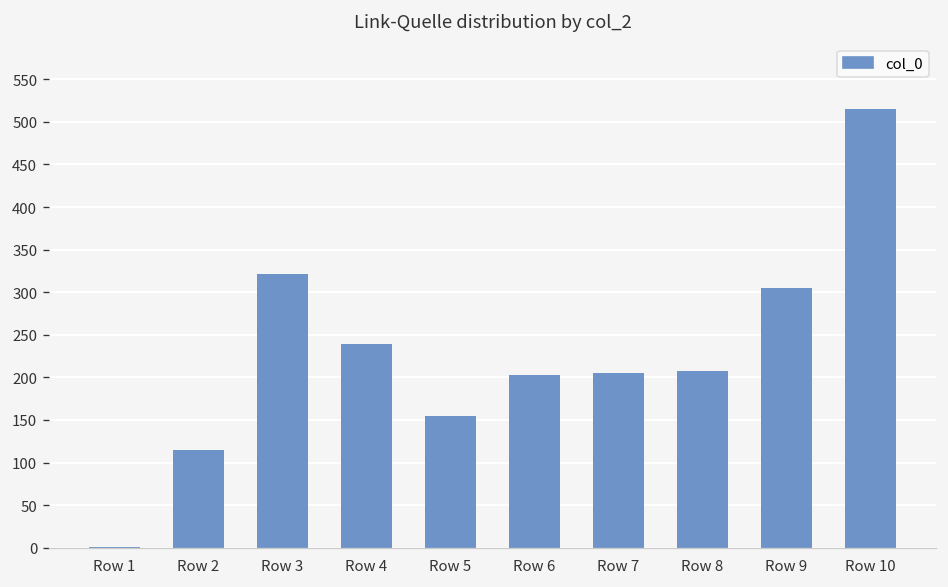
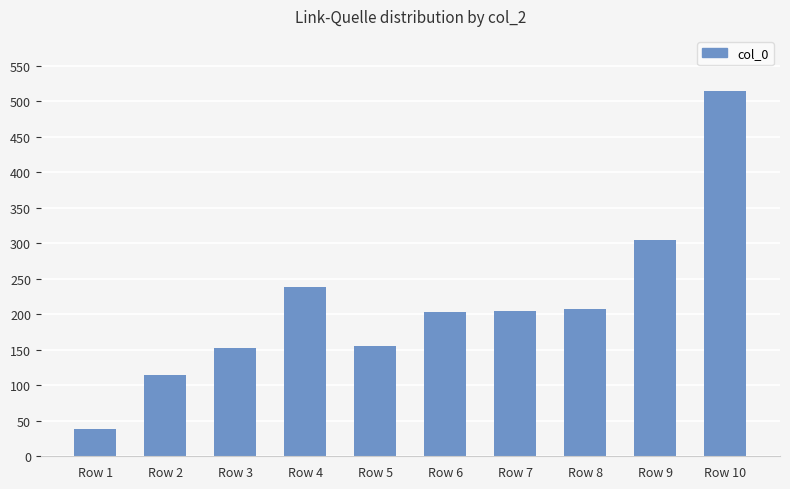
  {
-   "Row 1": 0,
+   "Row 1": 40,
    "Row 2": 120,
-   "Row 3": 320,
+   "Row 3": 150,
    "Row 4": 240,
    "Row 5": 160,
    "Row 6": 200,
    "Row 7": 210,
    "Row 8": 210,
    "Row 9": 310,
    "Row 10": 520
  }
